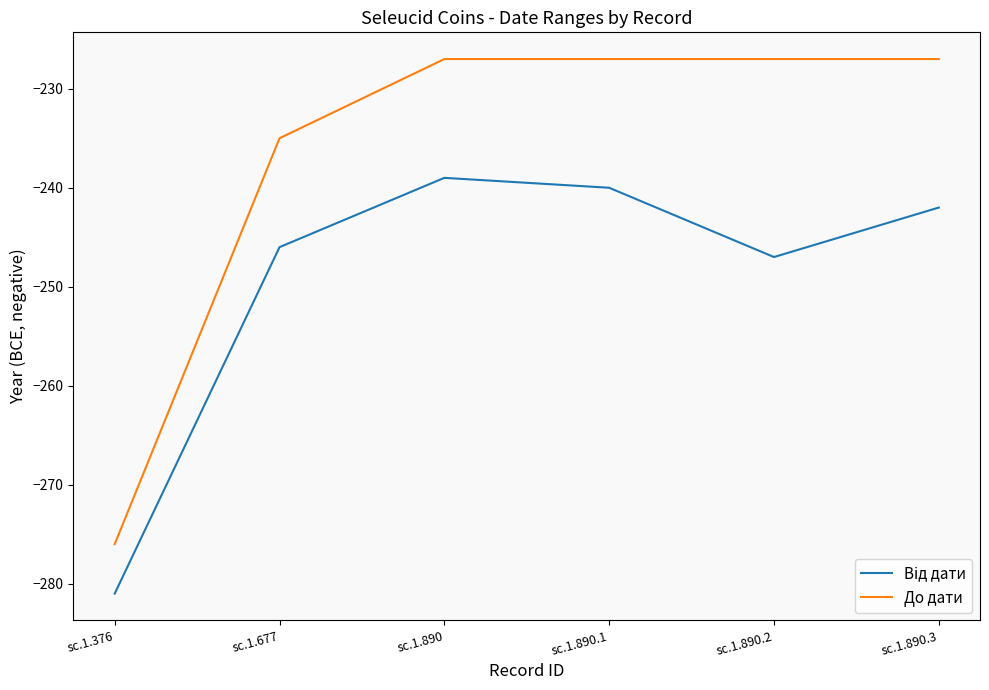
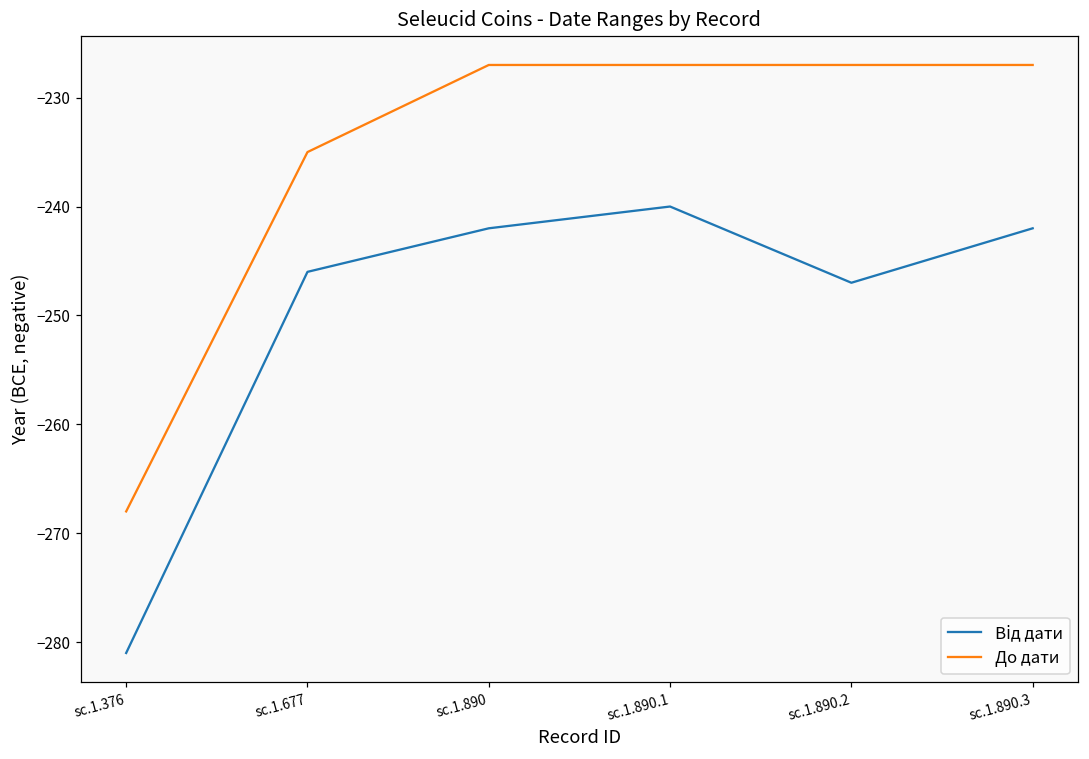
  {
    "Від дати": {
      "sc.1.376": -281,
      "sc.1.677": -246,
-     "sc.1.890": -239,
+     "sc.1.890": -242,
      "sc.1.890.1": -240,
      "sc.1.890.2": -247,
      "sc.1.890.3": -242
    },
    "До дати": {
-     "sc.1.376": -276,
+     "sc.1.376": -268,
      "sc.1.677": -235,
      "sc.1.890": -227,
      "sc.1.890.1": -227,
      "sc.1.890.2": -227,
      "sc.1.890.3": -227
    }
  }
